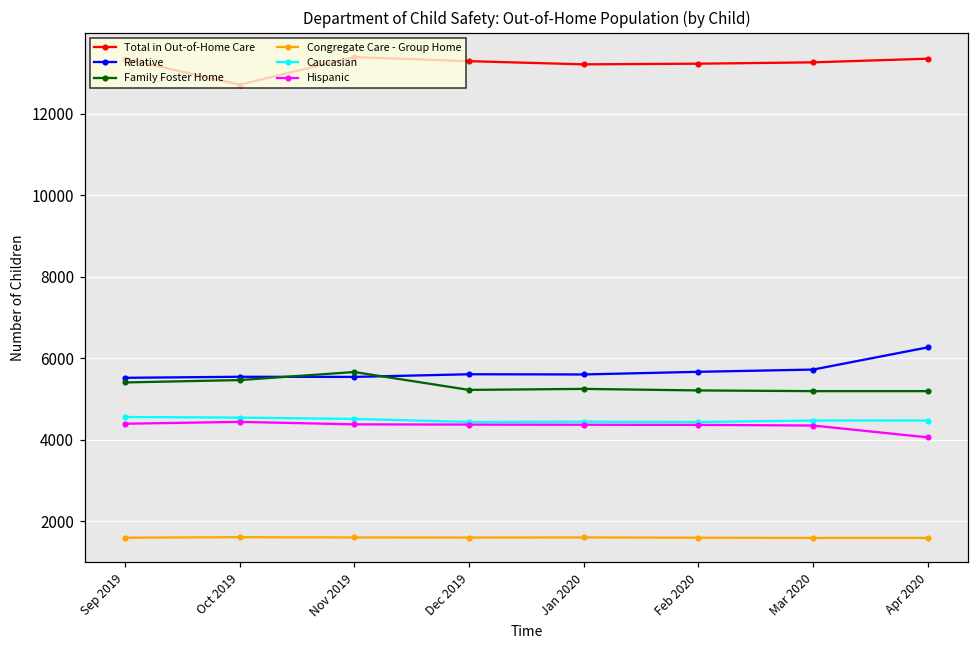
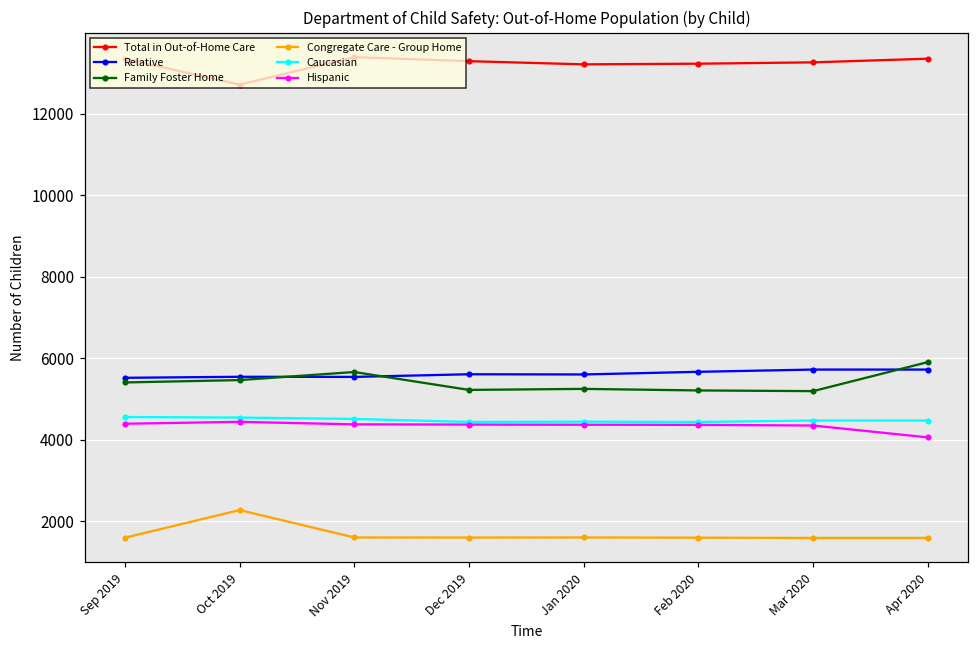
  {
    "Total in Out-of-Home Care": {
      "Dec 2019": 13300,
      "Jan 2020": 13200,
      "Feb 2020": 13200,
      "Mar 2020": 13300,
      "Apr 2020": 13400
    },
    "Relative": {
      "Sep 2019": 5500,
      "Oct 2019": 5500,
      "Nov 2019": 5500,
      "Dec 2019": 5600,
      "Jan 2020": 5600,
      "Feb 2020": 5700,
      "Mar 2020": 5700,
-     "Apr 2020": 6300
+     "Apr 2020": 5700
    },
    "Family Foster Home": {
      "Sep 2019": 5400,
      "Oct 2019": 5500,
      "Nov 2019": 5700,
      "Dec 2019": 5200,
      "Jan 2020": 5300,
      "Feb 2020": 5200,
      "Mar 2020": 5200,
-     "Apr 2020": 5200
+     "Apr 2020": 5900
    },
    "Congregate Care - Group Home": {
      "Sep 2019": 1600,
-     "Oct 2019": 1600,
+     "Oct 2019": 2300,
      "Nov 2019": 1600,
      "Dec 2019": 1600,
      "Jan 2020": 1600,
      "Feb 2020": 1600,
      "Mar 2020": 1600,
      "Apr 2020": 1600
    },
    "Caucasian": {
      "Sep 2019": 4600,
      "Oct 2019": 4500,
      "Nov 2019": 4500,
      "Jan 2020": 4400,
      "Feb 2020": 4400,
      "Mar 2020": 4500,
      "Apr 2020": 4500
    },
    "Hispanic": {
      "Sep 2019": 4400,
      "Oct 2019": 4400,
      "Nov 2019": 4400,
      "Jan 2020": 4400,
      "Feb 2020": 4400,
      "Mar 2020": 4400,
      "Apr 2020": 4100
    }
  }
